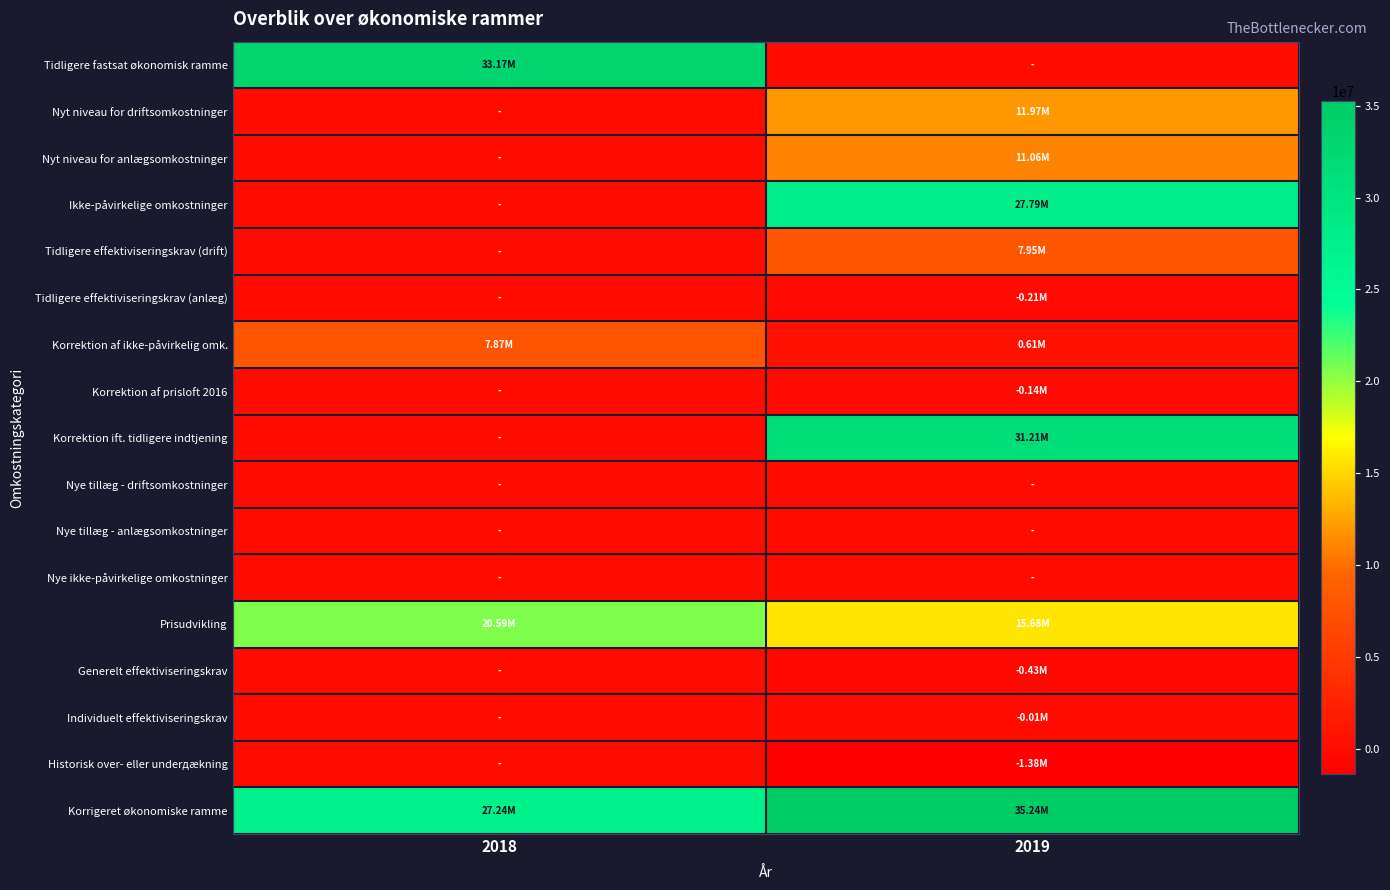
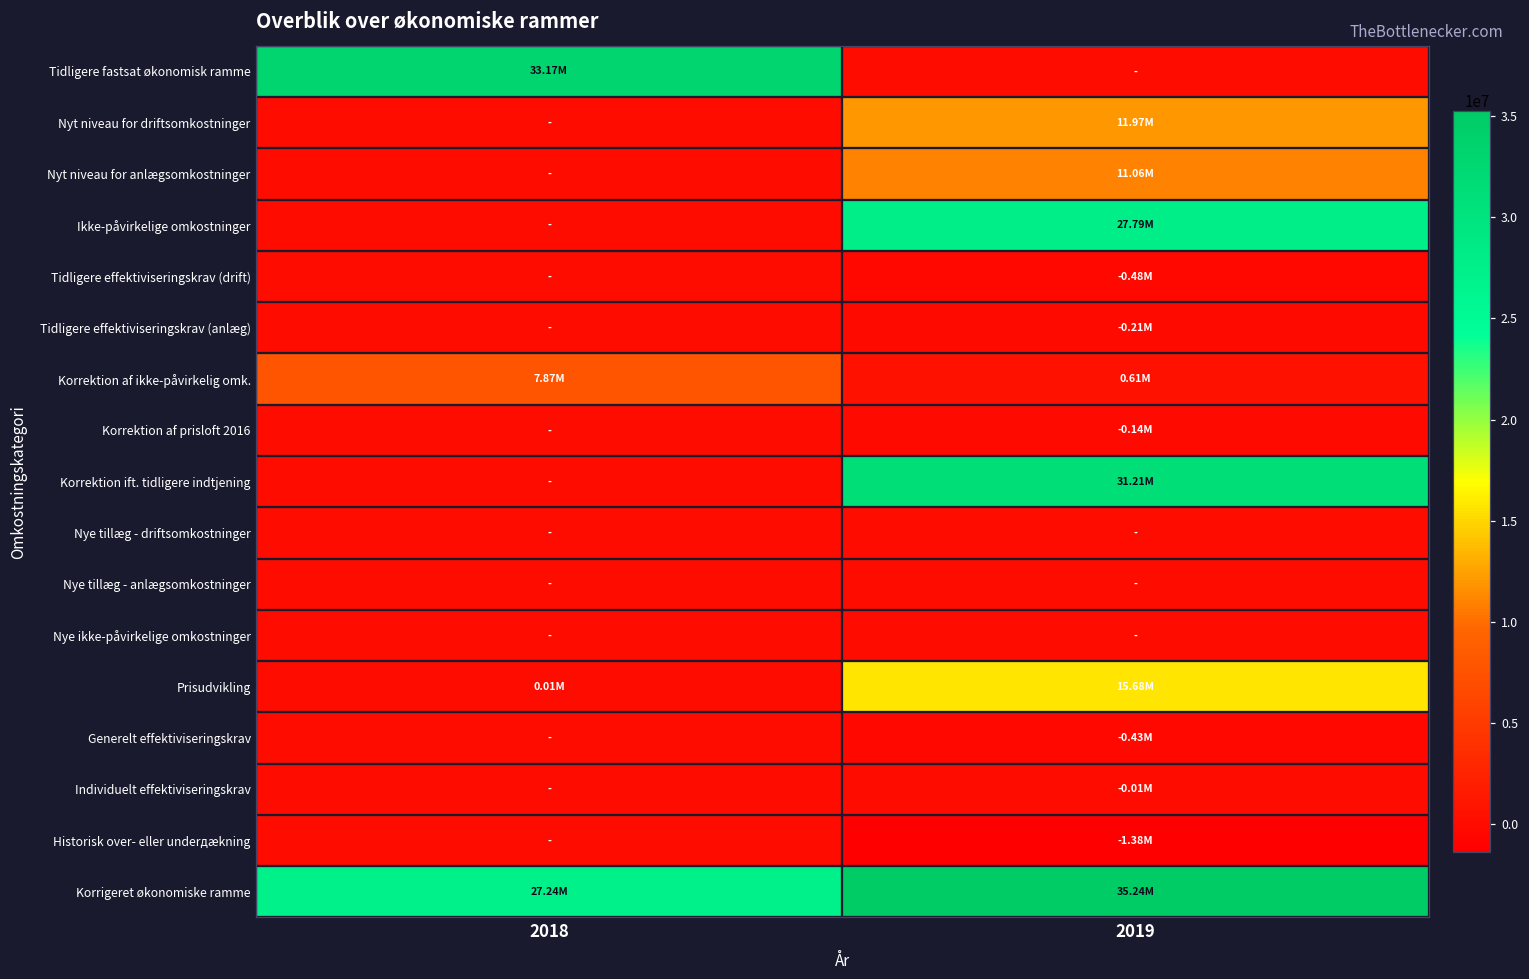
  {
    "Tidligere fastsat økonomisk ramme": {
      "2018": "33.17M"
    },
    "Nyt niveau for driftsomkostninger": {
      "2019": "11.97M"
    },
    "Nyt niveau for anlægsomkostninger": {
      "2019": "11.06M"
    },
    "Ikke-påvirkelige omkostninger": {
      "2019": "27.79M"
    },
    "Tidligere effektiviseringskrav (drift)": {
-     "2019": "7.95M"
+     "2019": "-0.48M"
    },
    "Tidligere effektiviseringskrav (anlæg)": {
      "2019": "-0.21M"
    },
    "Korrektion af ikke-påvirkelig omk.": {
      "2018": "7.87M",
      "2019": "0.61M"
    },
    "Korrektion af prisloft 2016": {
      "2019": "-0.14M"
    },
    "Korrektion ift. tidligere indtjening": {
      "2019": "31.21M"
    },
    "Prisudvikling": {
-     "2018": "20.59M",
+     "2018": "0.01M",
      "2019": "15.68M"
    },
    "Generelt effektiviseringskrav": {
      "2019": "-0.43M"
    },
    "Individuelt effektiviseringskrav": {
      "2019": "-0.01M"
    },
    "Historisk over- eller underдækning": {
      "2019": "-1.38M"
    },
    "Korrigeret økonomiske ramme": {
      "2018": "27.24M",
      "2019": "35.24M"
    }
  }
